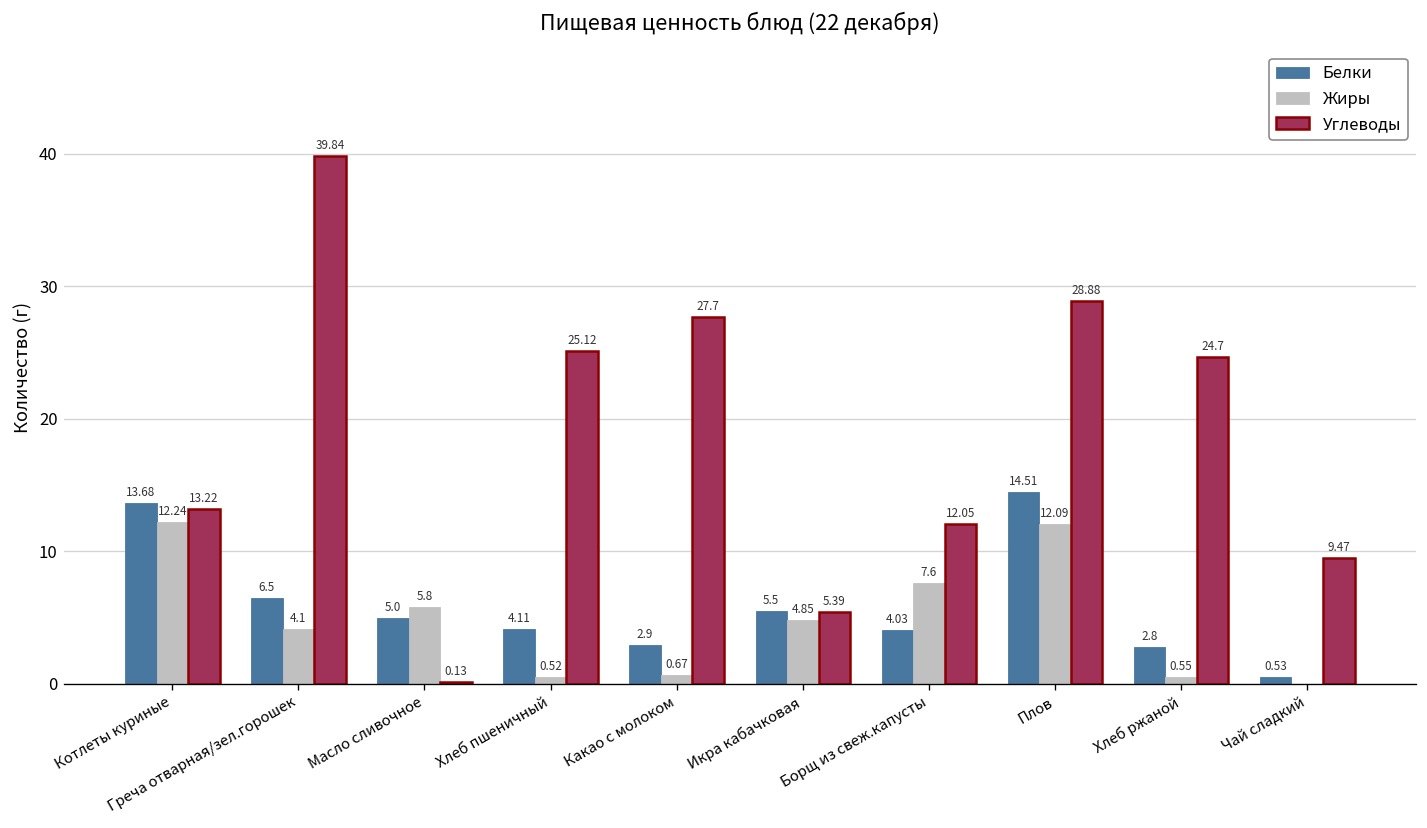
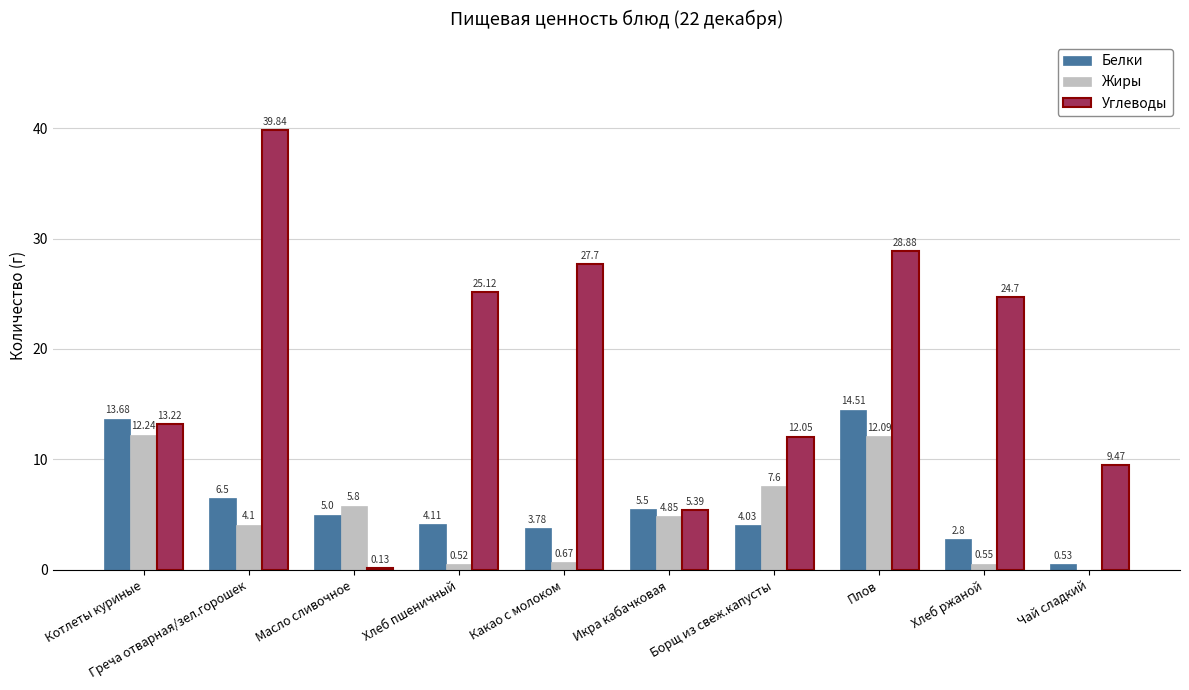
  {
    "Белки": {
      "Котлеты куриные": 13.68,
      "Греча отварная/зел.горошек": 6.5,
      "Масло сливочное": 5.0,
      "Хлеб пшеничный": 4.11,
-     "Какао с молоком": 2.9,
+     "Какао с молоком": 3.78,
      "Икра кабачковая": 5.5,
      "Борщ из свеж.капусты": 4.03,
      "Плов": 14.51,
      "Хлеб ржаной": 2.8,
      "Чай сладкий": 0.53
    },
    "Жиры": {
      "Котлеты куриные": 12.24,
      "Греча отварная/зел.горошек": 4.1,
      "Масло сливочное": 5.8,
      "Хлеб пшеничный": 0.52,
      "Какао с молоком": 0.67,
      "Икра кабачковая": 4.85,
      "Борщ из свеж.капусты": 7.6,
      "Плов": 12.09,
      "Хлеб ржаной": 0.55
    },
    "Углеводы": {
      "Котлеты куриные": 13.22,
      "Греча отварная/зел.горошек": 39.84,
      "Масло сливочное": 0.13,
      "Хлеб пшеничный": 25.12,
      "Какао с молоком": 27.7,
      "Икра кабачковая": 5.39,
      "Борщ из свеж.капусты": 12.05,
      "Плов": 28.88,
      "Хлеб ржаной": 24.7,
      "Чай сладкий": 9.47
    }
  }
